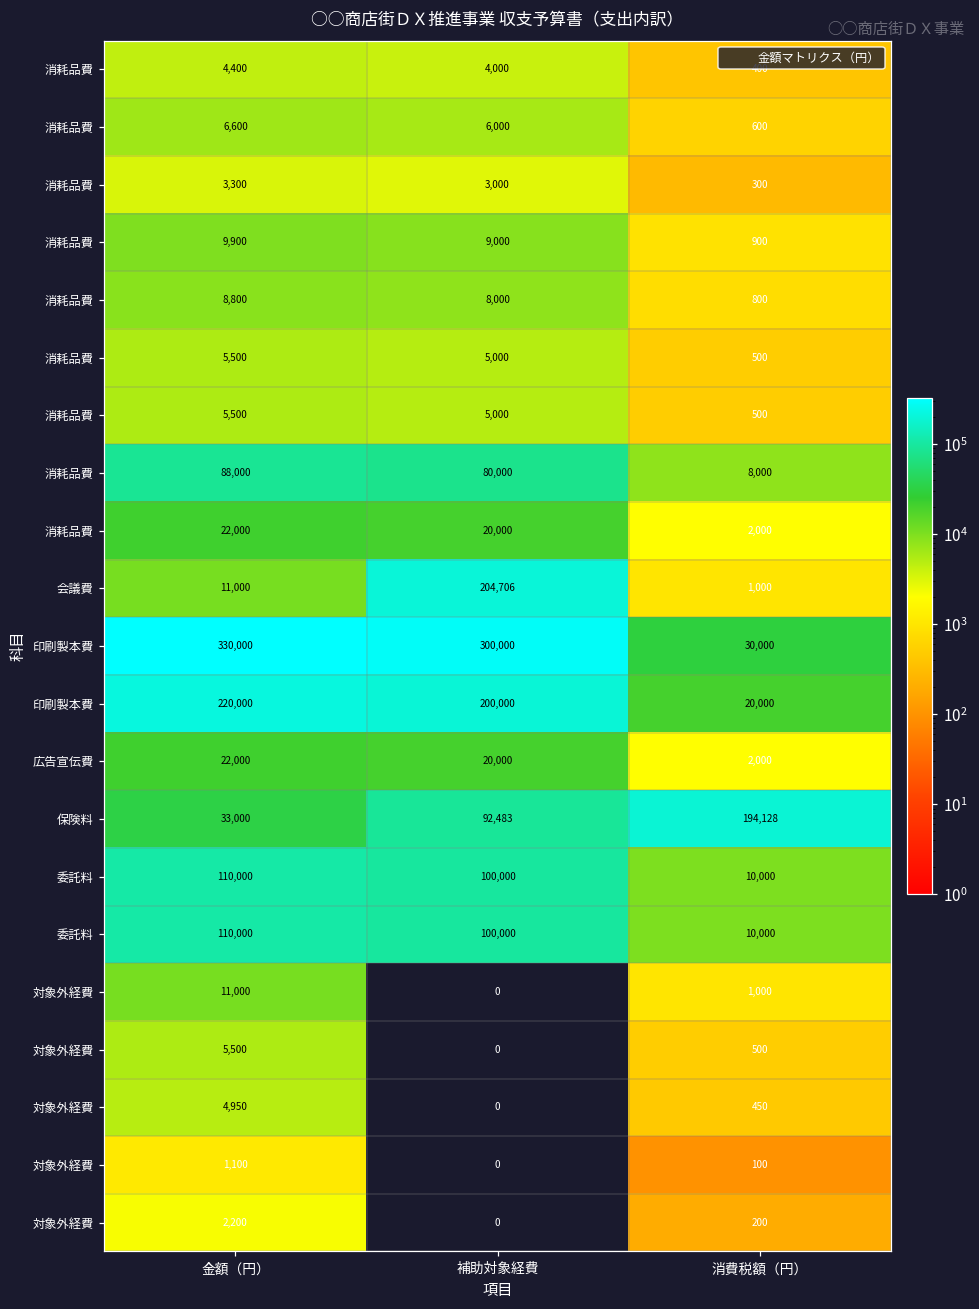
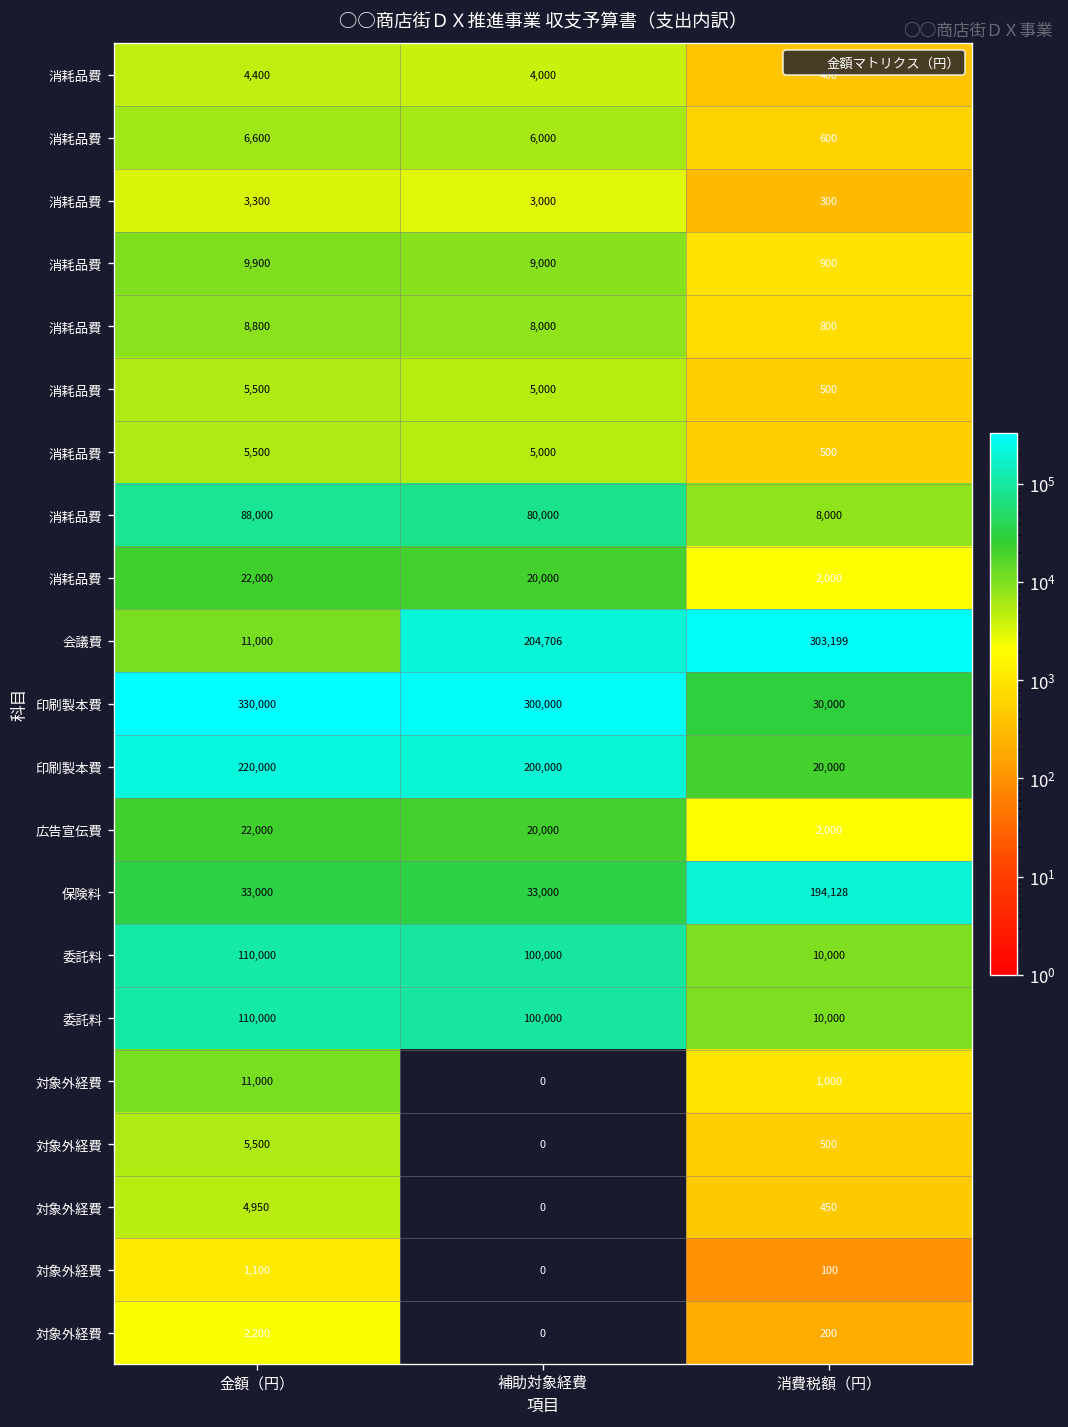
  {
    "会議費": {
      "金額（円）": "11,000",
      "補助対象経費": "204,706",
-     "消費税額（円）": "1,000"
+     "消費税額（円）": "303,199"
    },
    "広告宣伝費": {
      "金額（円）": "22,000",
      "補助対象経費": "20,000",
      "消費税額（円）": "2,000"
    },
    "保険料": {
      "金額（円）": "33,000",
-     "補助対象経費": "92,483",
+     "補助対象経費": "33,000",
      "消費税額（円）": "194,128"
    }
  }
